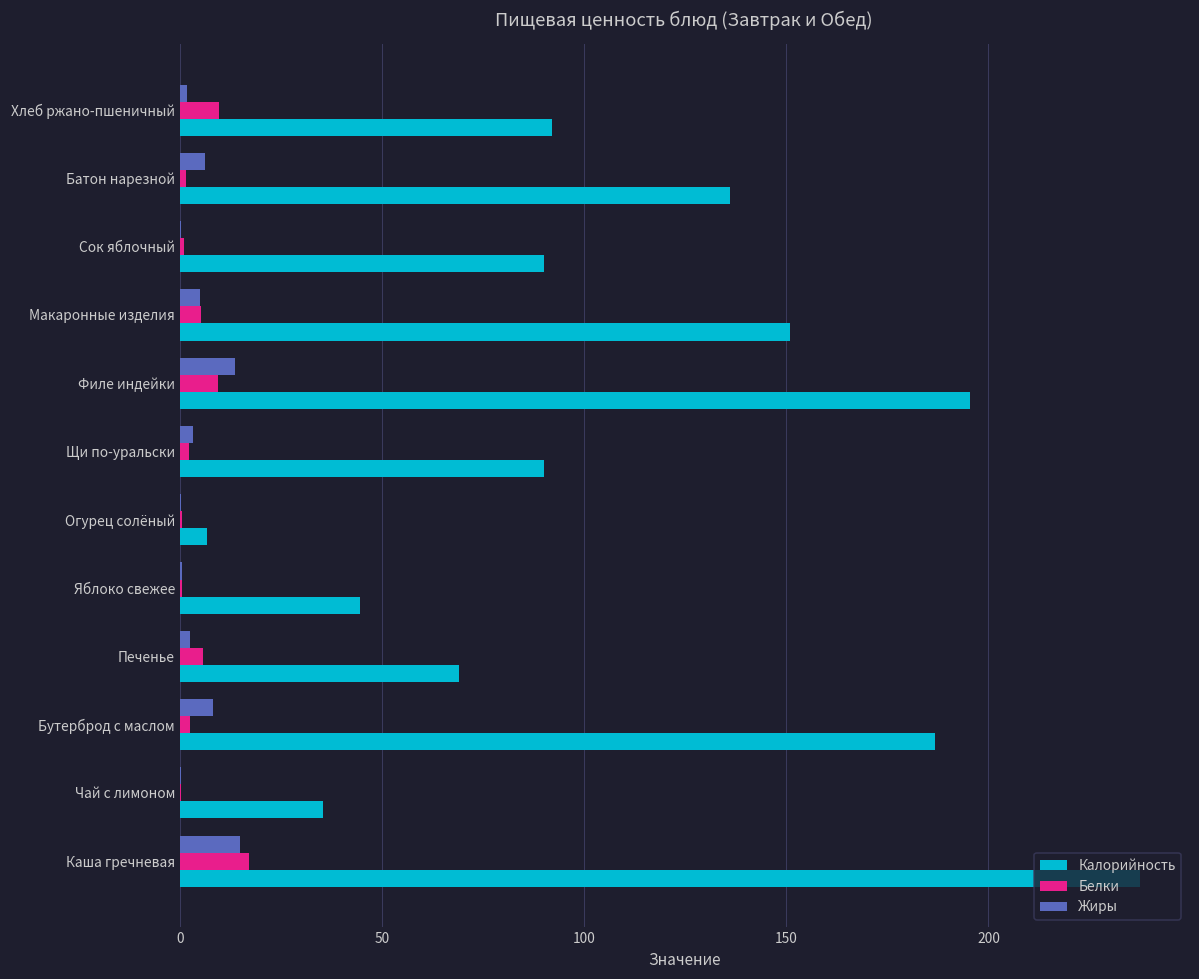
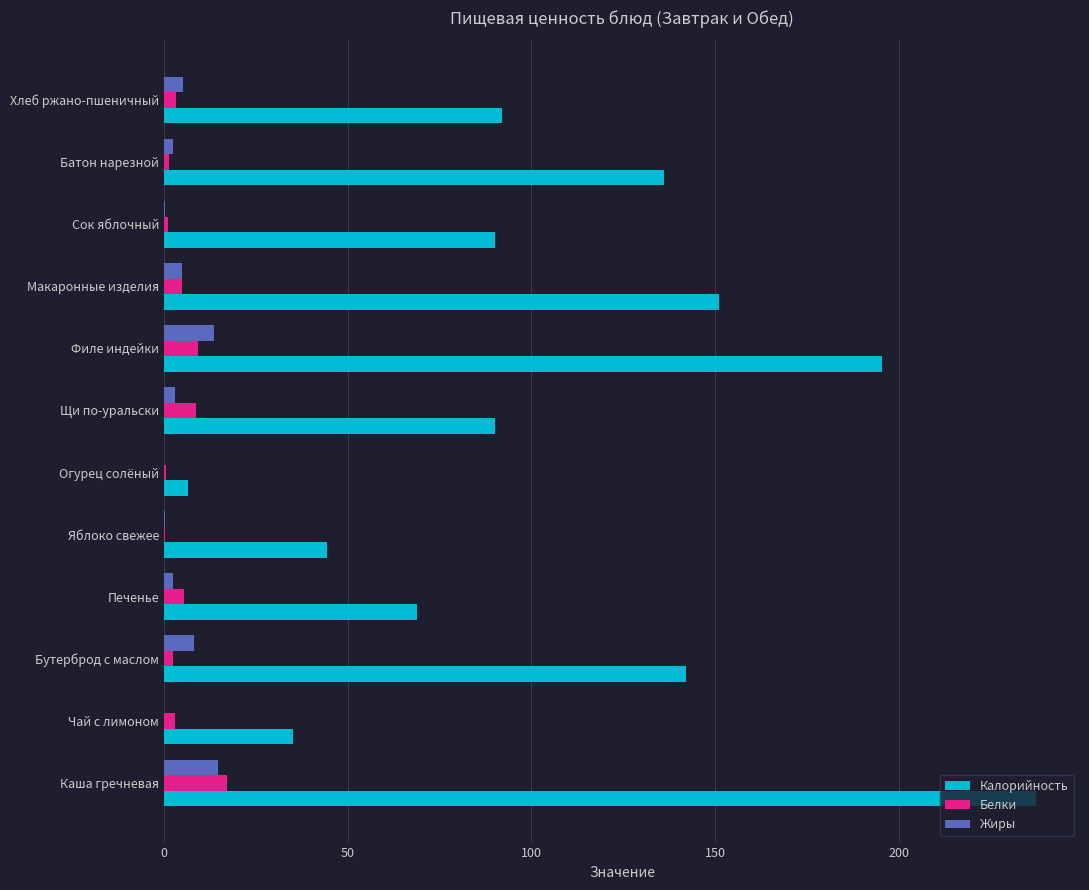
  {
    "Калорийность": {
      "Хлеб ржано-пшеничный": 92,
      "Батон нарезной": 136,
      "Сок яблочный": 90,
      "Макаронные изделия": 151,
      "Филе индейки": 195,
      "Щи по-уральски": 90,
      "Огурец солёный": 7,
      "Яблоко свежее": 44,
      "Печенье": 69,
-     "Бутерброд с маслом": 187,
+     "Бутерброд с маслом": 142,
      "Чай с лимоном": 35
    },
    "Белки": {
-     "Хлеб ржано-пшеничный": 10,
+     "Хлеб ржано-пшеничный": 3,
      "Батон нарезной": 1,
      "Сок яблочный": 1,
      "Макаронные изделия": 5,
      "Филе индейки": 9,
-     "Щи по-уральски": 2,
+     "Щи по-уральски": 9,
      "Печенье": 6,
      "Бутерброд с маслом": 2,
-     "Чай с лимоном": 0,
+     "Чай с лимоном": 3,
      "Каша гречневая": 17
    },
    "Жиры": {
-     "Хлеб ржано-пшеничный": 2,
-     "Батон нарезной": 6,
+     "Хлеб ржано-пшеничный": 5,
+     "Батон нарезной": 2,
      "Макаронные изделия": 5,
      "Филе индейки": 14,
      "Щи по-уральски": 3,
      "Печенье": 3,
      "Бутерброд с маслом": 8,
      "Каша гречневая": 15
    }
  }
